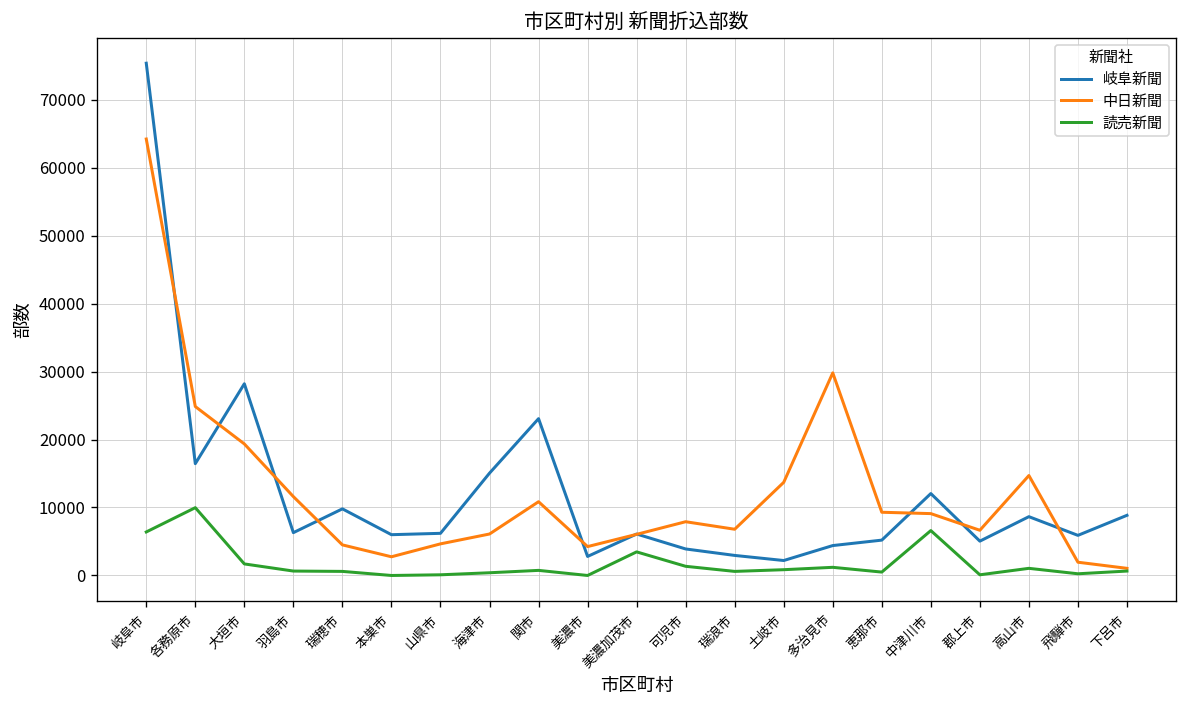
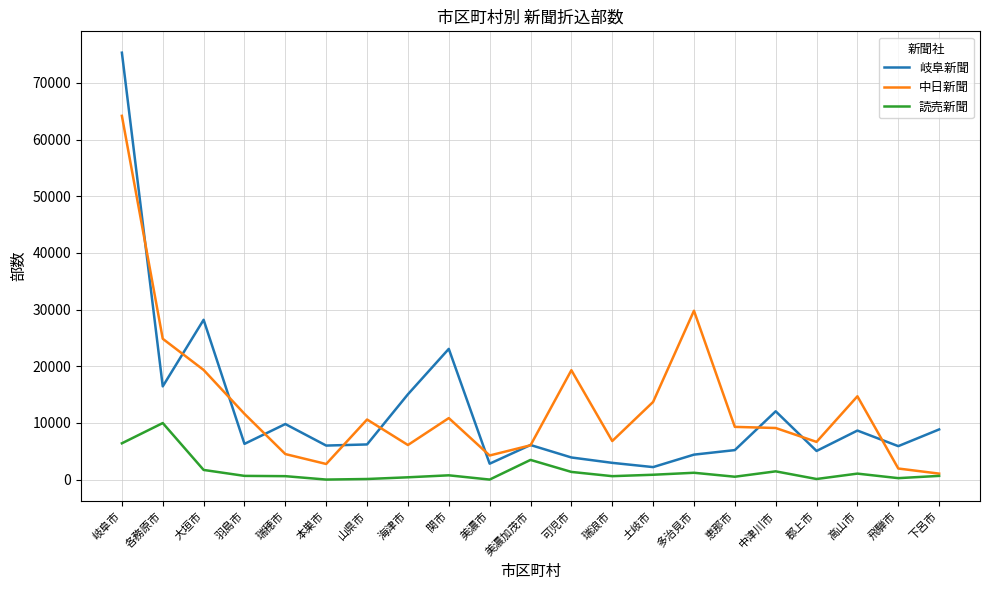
  {
    "岐阜新聞": {
      "岐阜市": 75000,
      "各務原市": 16000,
      "大垣市": 28000,
      "羽島市": 6000,
      "瑞穂市": 10000,
      "本巣市": 6000,
      "山県市": 6000,
      "海津市": 15000,
      "関市": 23000,
      "美濃市": 3000,
      "可児市": 4000,
      "瑞浪市": 3000,
      "土岐市": 2000,
      "多治見市": 4000,
      "恵那市": 5000,
      "中津川市": 12000,
      "郡上市": 5000,
      "高山市": 9000,
      "飛騨市": 6000,
      "下呂市": 9000
    },
    "中日新聞": {
      "岐阜市": 64000,
      "各務原市": 25000,
      "大垣市": 19000,
      "羽島市": 12000,
      "瑞穂市": 5000,
      "本巣市": 3000,
-     "山県市": 5000,
+     "山県市": 11000,
      "海津市": 6000,
      "関市": 11000,
      "美濃市": 4000,
-     "可児市": 8000,
+     "可児市": 19000,
      "瑞浪市": 7000,
      "土岐市": 14000,
      "多治見市": 30000,
      "恵那市": 9000,
      "中津川市": 9000,
      "郡上市": 7000,
      "高山市": 15000,
      "飛騨市": 2000
    },
    "読売新聞": {
      "岐阜市": 6000,
      "各務原市": 10000,
      "大垣市": 2000,
      "羽島市": 1000,
      "瑞穂市": 1000,
      "本巣市": 0,
      "山県市": 0,
      "海津市": 0,
      "関市": 1000,
      "美濃市": 0,
      "美濃加茂市": 3000,
      "可児市": 1000,
      "瑞浪市": 1000,
      "土岐市": 1000,
      "多治見市": 1000,
      "恵那市": 1000,
-     "中津川市": 7000,
+     "中津川市": 1000,
      "郡上市": 0,
      "高山市": 1000,
      "飛騨市": 0
    }
  }
